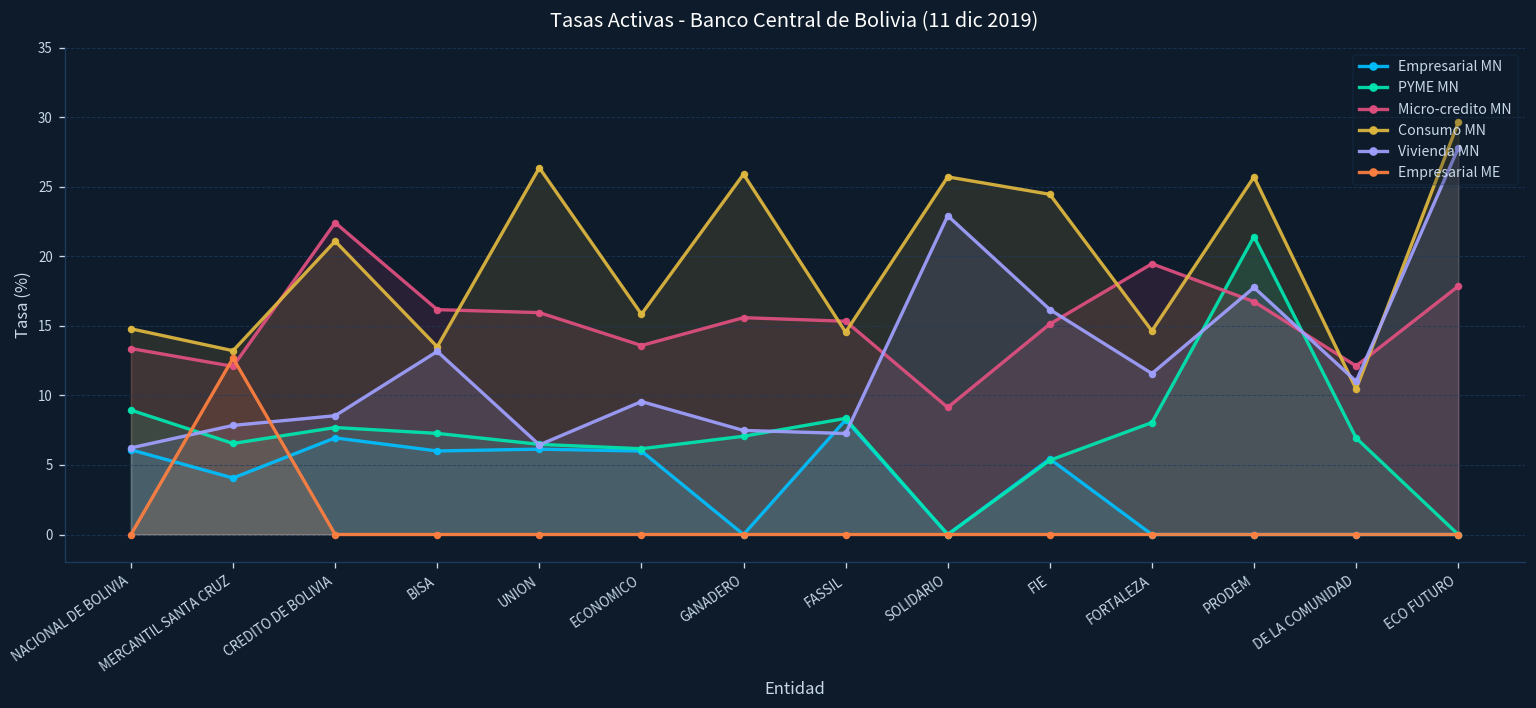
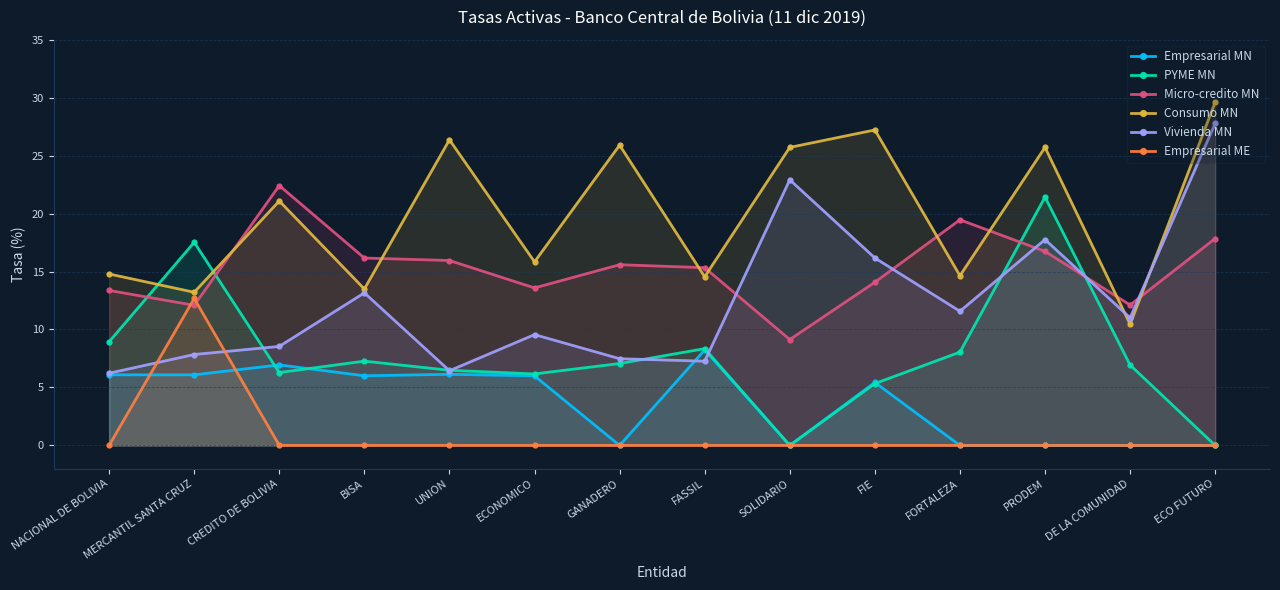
  {
    "Empresarial MN": {
-     "MERCANTIL SANTA CRUZ": 4.1,
+     "MERCANTIL SANTA CRUZ": 6.1,
      "CREDITO DE BOLIVIA": 6.9,
      "BISA": 6.0,
      "UNION": 6.1
    },
    "PYME MN": {
      "NACIONAL DE BOLIVIA": 8.9,
-     "MERCANTIL SANTA CRUZ": 6.5,
-     "CREDITO DE BOLIVIA": 7.7,
+     "MERCANTIL SANTA CRUZ": 17.5,
+     "CREDITO DE BOLIVIA": 6.3,
      "BISA": 7.3,
      "GANADERO": 7.1,
      "FORTALEZA": 8.0,
      "PRODEM": 21.4,
      "DE LA COMUNIDAD": 6.9
    },
    "Micro-credito MN": {
      "NACIONAL DE BOLIVIA": 13.4,
      "MERCANTIL SANTA CRUZ": 12.1,
      "CREDITO DE BOLIVIA": 22.4,
      "BISA": 16.2,
      "UNION": 16.0,
      "ECONOMICO": 13.6,
      "GANADERO": 15.6,
      "FASSIL": 15.3,
      "SOLIDARIO": 9.1,
-     "FIE": 15.1,
+     "FIE": 14.1,
      "FORTALEZA": 19.5,
      "PRODEM": 16.7,
      "DE LA COMUNIDAD": 12.1,
      "ECO FUTURO": 17.8
    },
    "Consumo MN": {
      "NACIONAL DE BOLIVIA": 14.8,
      "MERCANTIL SANTA CRUZ": 13.2,
      "CREDITO DE BOLIVIA": 21.1,
      "BISA": 13.5,
      "UNION": 26.4,
      "ECONOMICO": 15.8,
      "GANADERO": 25.9,
      "FASSIL": 14.5,
      "SOLIDARIO": 25.7,
-     "FIE": 24.5,
+     "FIE": 27.2,
      "FORTALEZA": 14.6,
      "PRODEM": 25.7,
      "DE LA COMUNIDAD": 10.5
    },
    "Vivienda MN": {
      "MERCANTIL SANTA CRUZ": 7.8,
      "CREDITO DE BOLIVIA": 8.5,
      "BISA": 13.2,
      "ECONOMICO": 9.6,
      "GANADERO": 7.5,
      "FASSIL": 7.3,
      "SOLIDARIO": 22.9,
      "FIE": 16.2,
      "FORTALEZA": 11.6,
      "PRODEM": 17.8,
      "DE LA COMUNIDAD": 11.0
    },
    "Empresarial ME": {
      "NACIONAL DE BOLIVIA": 0.0,
      "MERCANTIL SANTA CRUZ": 12.7,
      "CREDITO DE BOLIVIA": 0.0,
      "BISA": 0.0,
      "UNION": 0.0,
      "ECONOMICO": 0.0,
      "FASSIL": 0.0,
      "FIE": 0.0
    }
  }
